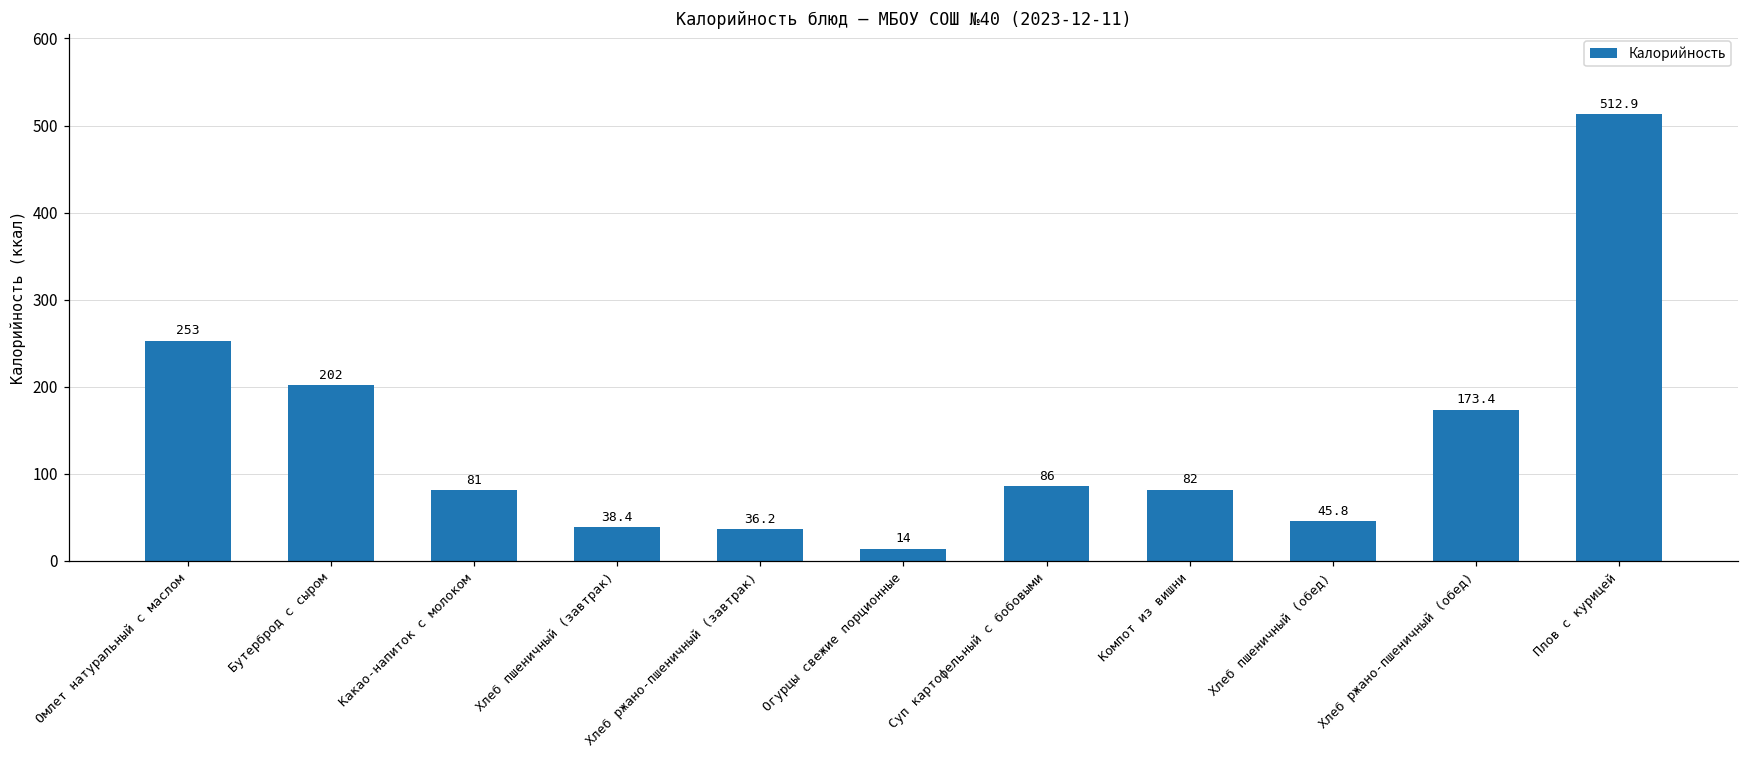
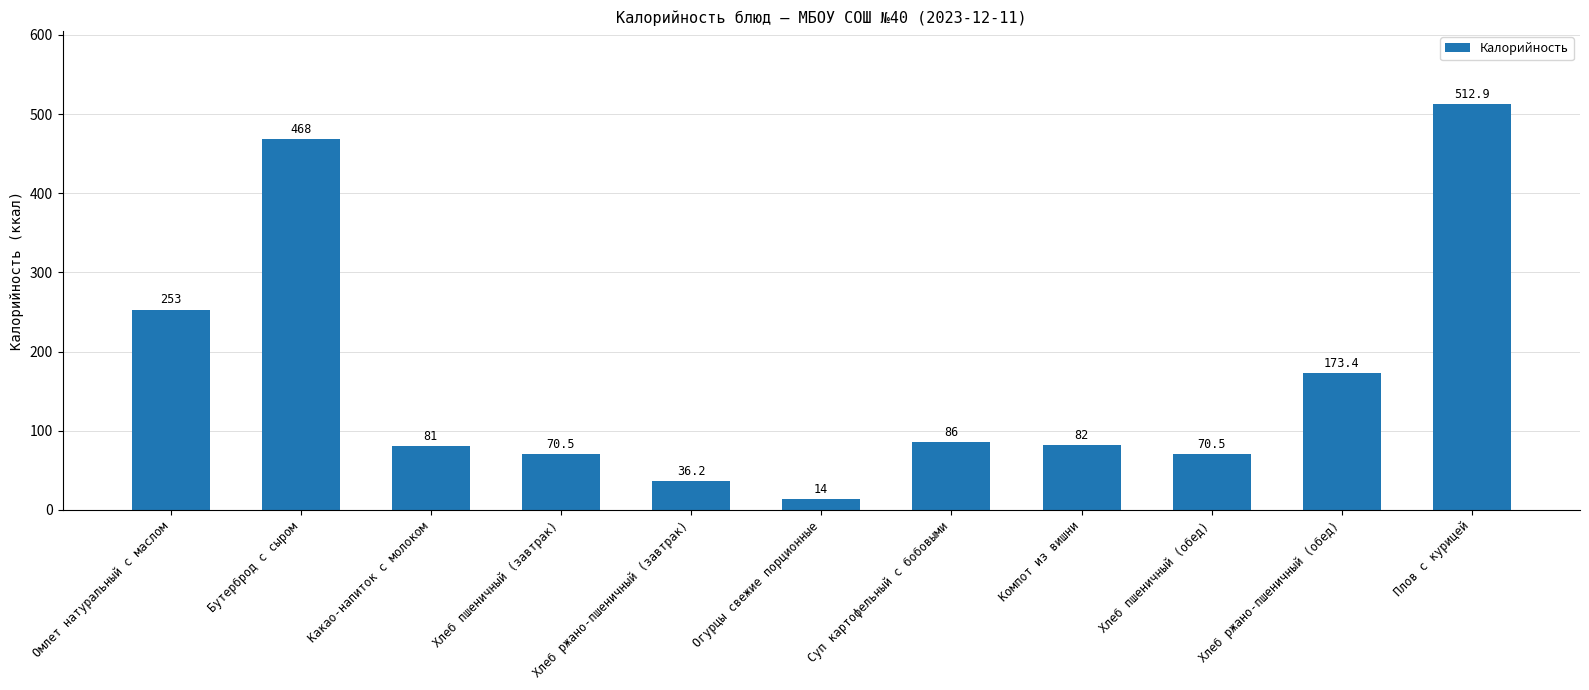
  {
    "Омлет натуральный с маслом": 253,
-   "Бутерброд с сыром": 202,
+   "Бутерброд с сыром": 468,
    "Какао-напиток с молоком": 81,
-   "Хлеб пшеничный (завтрак)": 38.4,
+   "Хлеб пшеничный (завтрак)": 70.5,
    "Хлеб ржано-пшеничный (завтрак)": 36.2,
    "Огурцы свежие порционные": 14,
    "Суп картофельный с бобовыми": 86,
    "Компот из вишни": 82,
-   "Хлеб пшеничный (обед)": 45.8,
+   "Хлеб пшеничный (обед)": 70.5,
    "Хлеб ржано-пшеничный (обед)": 173.4,
    "Плов с курицей": 512.9
  }
